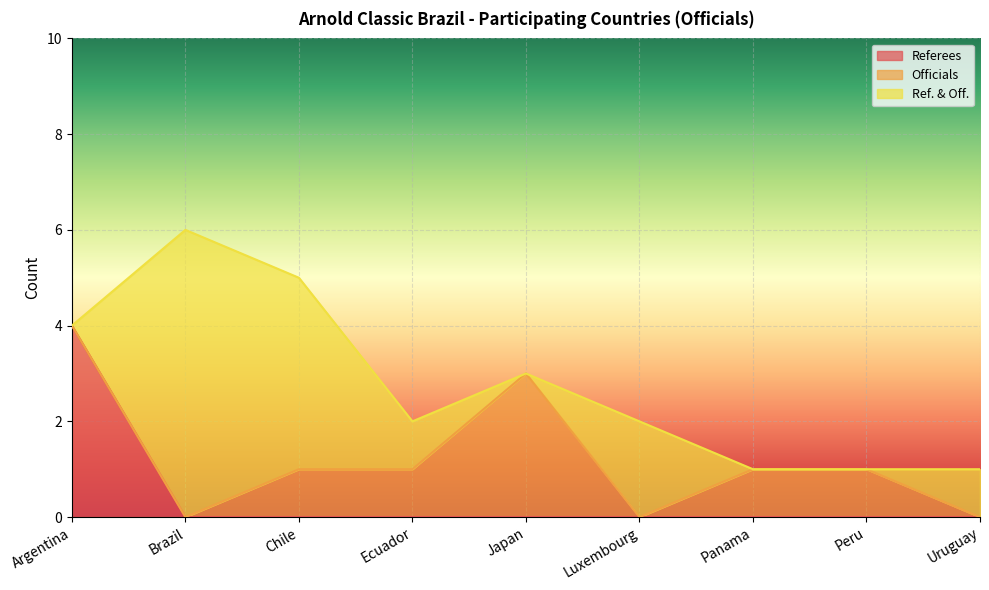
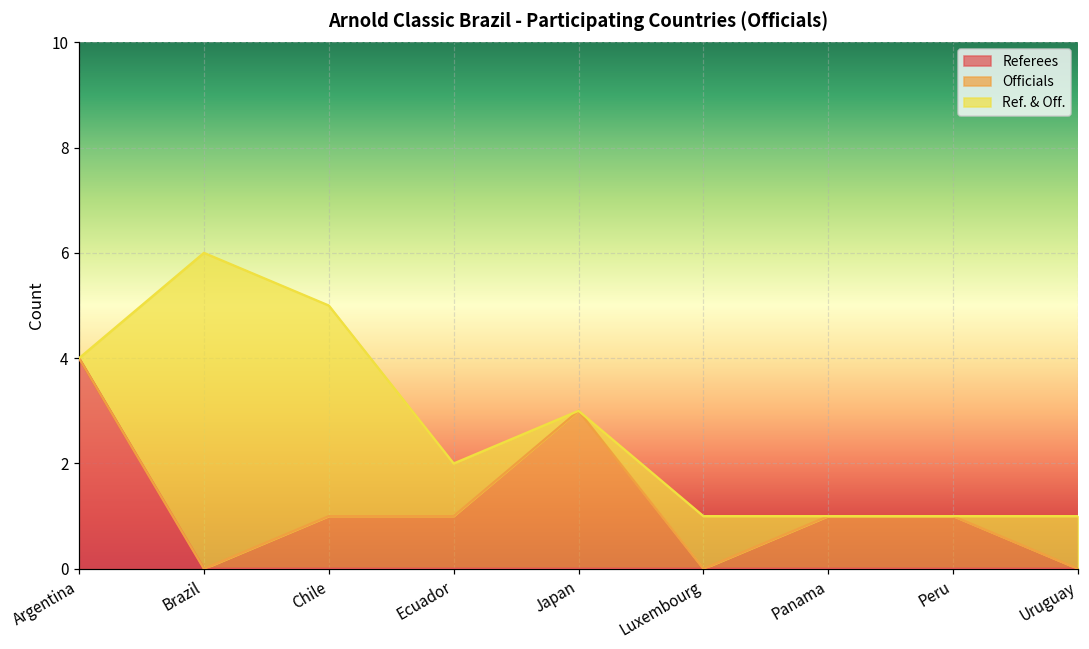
  {
    "Referees": {
      "Chile": 0,
      "Ecuador": 0,
      "Japan": 0,
      "Panama": 0,
      "Peru": 0
    },
    "Officials": {
      "Chile": 1,
      "Ecuador": 1
    },
    "Ref. & Off.": {
      "Brazil": 6,
      "Chile": 4,
      "Ecuador": 1,
-     "Luxembourg": 2,
+     "Luxembourg": 1,
      "Uruguay": 1
    }
  }
